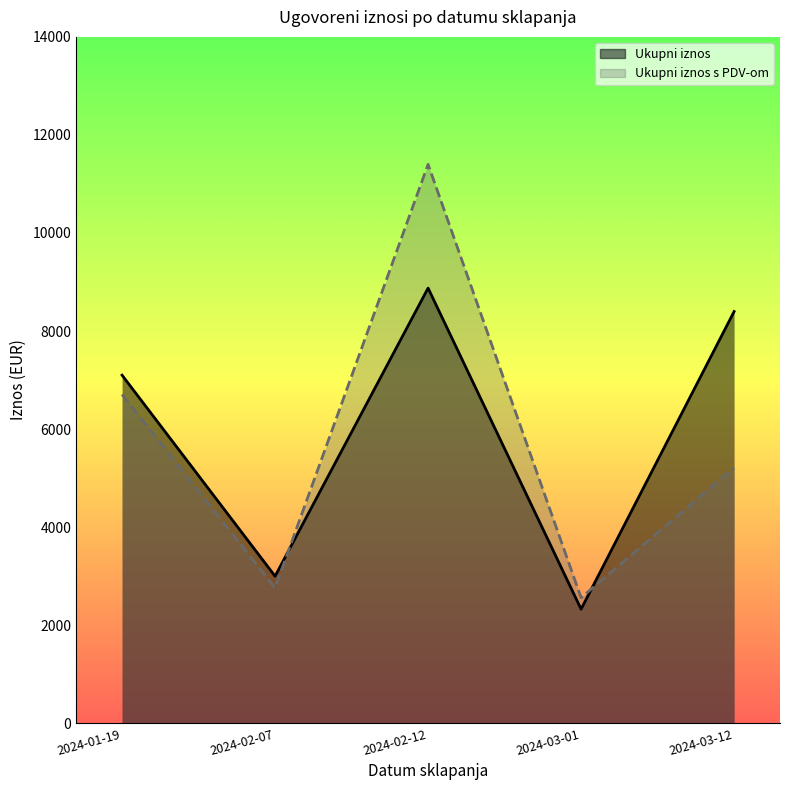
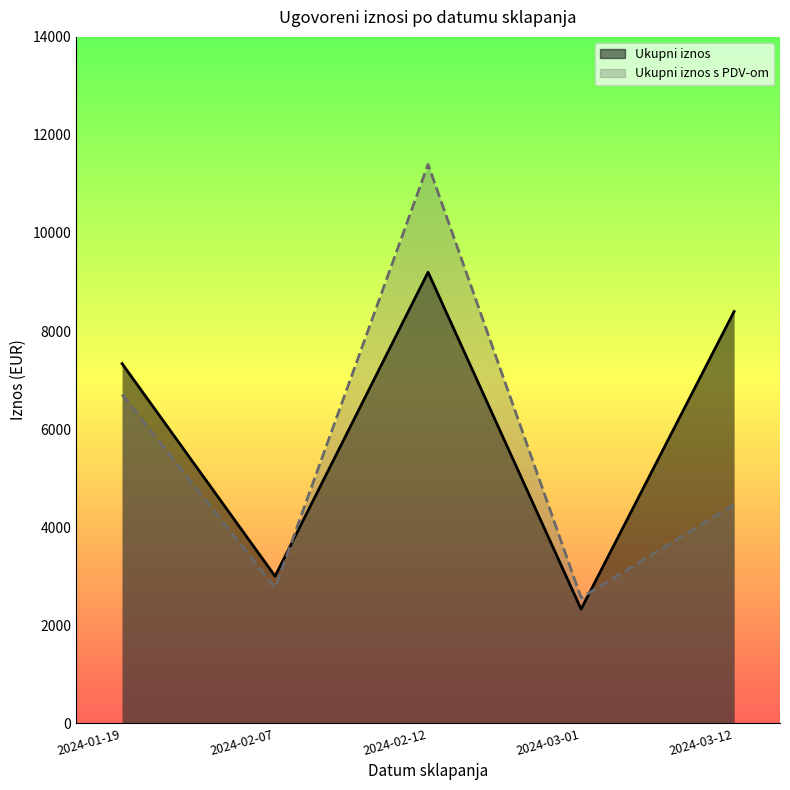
  {
    "Ukupni iznos": {
-     "2024-01-19": 7100,
+     "2024-01-19": 7300,
      "2024-02-07": 3000,
-     "2024-02-12": 8900,
+     "2024-02-12": 9200,
      "2024-03-01": 2300,
      "2024-03-12": 8400
    },
    "Ukupni iznos s PDV-om": {
      "2024-01-19": 6700,
      "2024-02-07": 2800,
      "2024-02-12": 11400,
      "2024-03-01": 2600,
-     "2024-03-12": 5200
+     "2024-03-12": 4500
    }
  }
